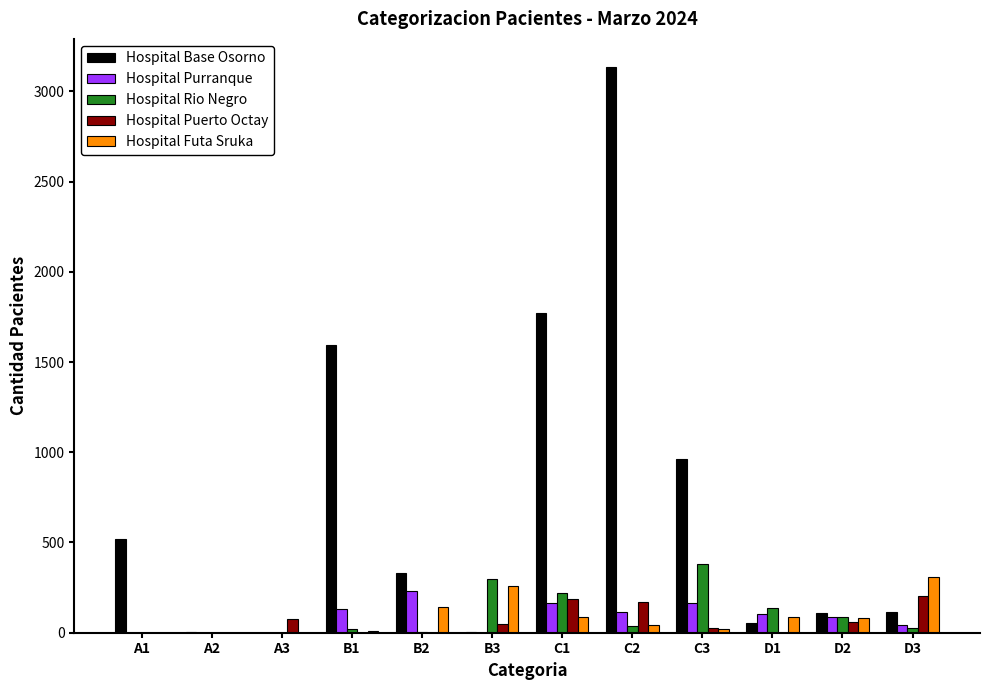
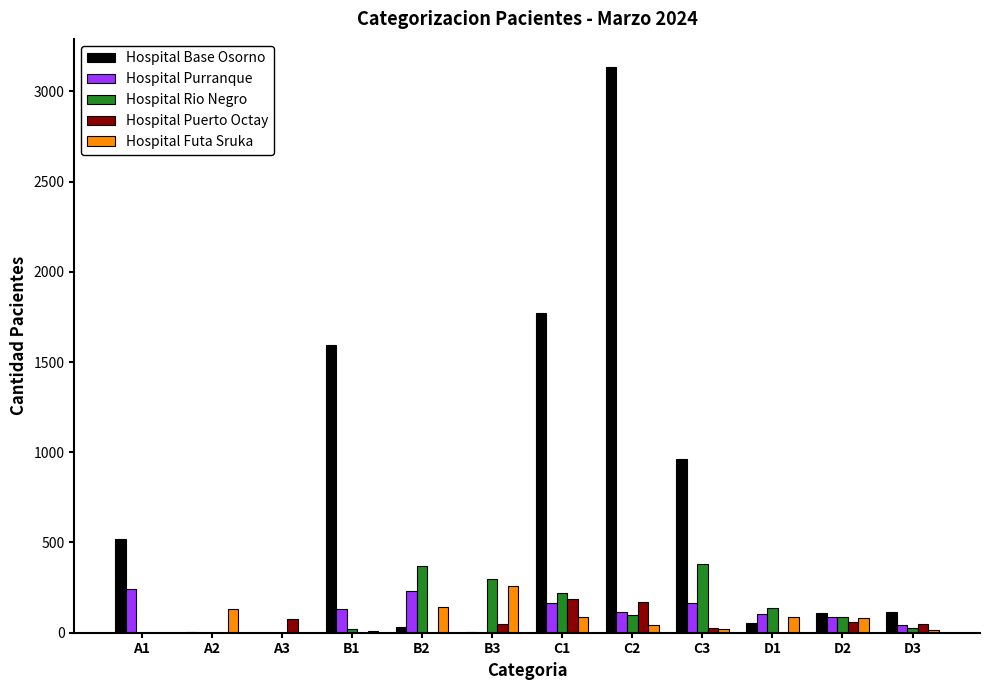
  {
    "Hospital Base Osorno": {
      "A1": 520,
      "A3": 0,
      "B1": 1590,
-     "B2": 330,
+     "B2": 30,
      "C1": 1770,
      "C2": 3130,
      "C3": 960,
      "D1": 50,
      "D2": 110,
      "D3": 110
    },
    "Hospital Purranque": {
-     "A1": 0,
+     "A1": 240,
      "A2": 0,
      "A3": 0,
      "B1": 130,
      "B2": 230,
      "B3": 0,
      "C1": 160,
      "C2": 110,
      "C3": 170,
      "D1": 100,
      "D2": 90,
      "D3": 40
    },
    "Hospital Rio Negro": {
      "A1": 0,
      "A2": 0,
      "A3": 0,
      "B1": 20,
-     "B2": 10,
+     "B2": 370,
      "B3": 300,
      "C1": 220,
-     "C2": 40,
+     "C2": 100,
      "C3": 380,
      "D1": 140,
      "D2": 90,
      "D3": 30
    },
    "Hospital Puerto Octay": {
      "A1": 0,
      "A2": 0,
      "A3": 80,
      "B3": 50,
      "C1": 190,
      "C2": 170,
      "C3": 30,
      "D1": 0,
      "D2": 60,
-     "D3": 210
+     "D3": 50
    },
    "Hospital Futa Sruka": {
      "A1": 0,
-     "A2": 0,
+     "A2": 130,
      "A3": 0,
      "B2": 140,
      "B3": 260,
      "C1": 90,
      "C2": 40,
      "C3": 20,
      "D1": 90,
      "D2": 80,
-     "D3": 310
+     "D3": 10
    }
  }
